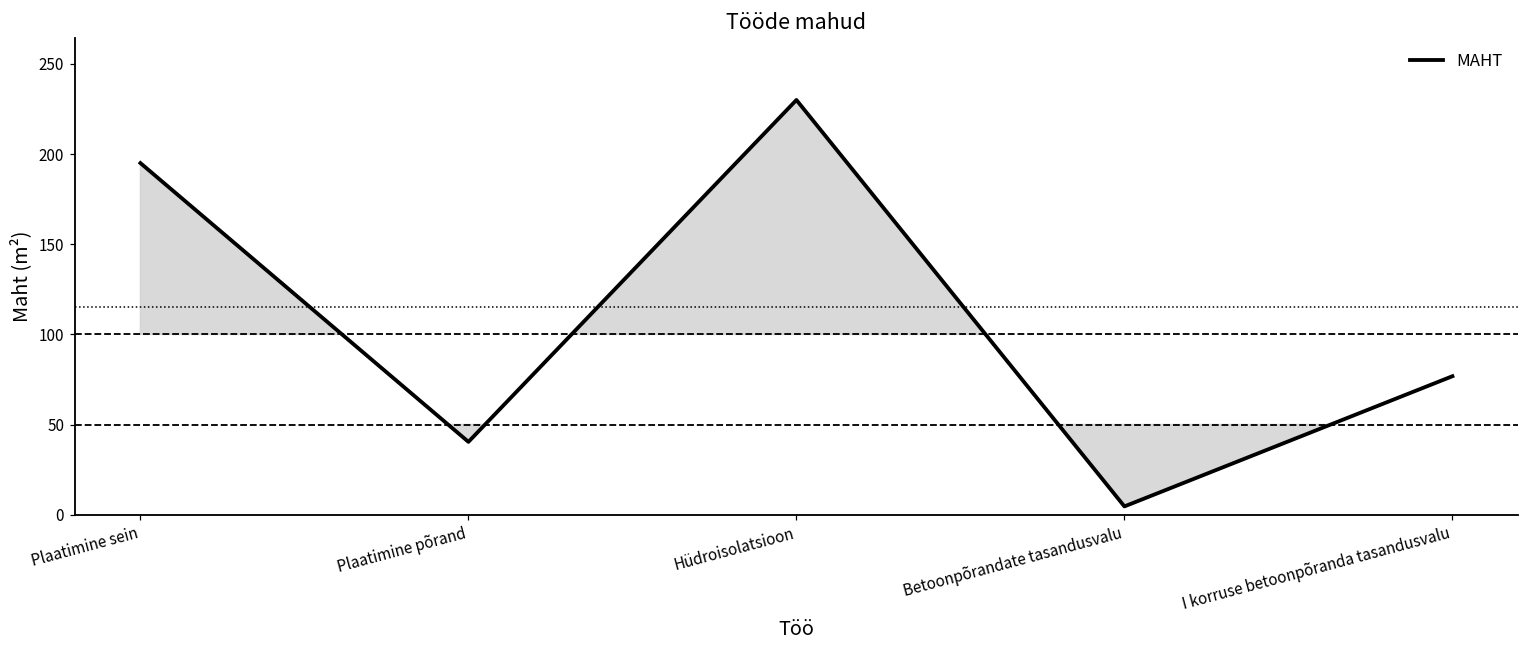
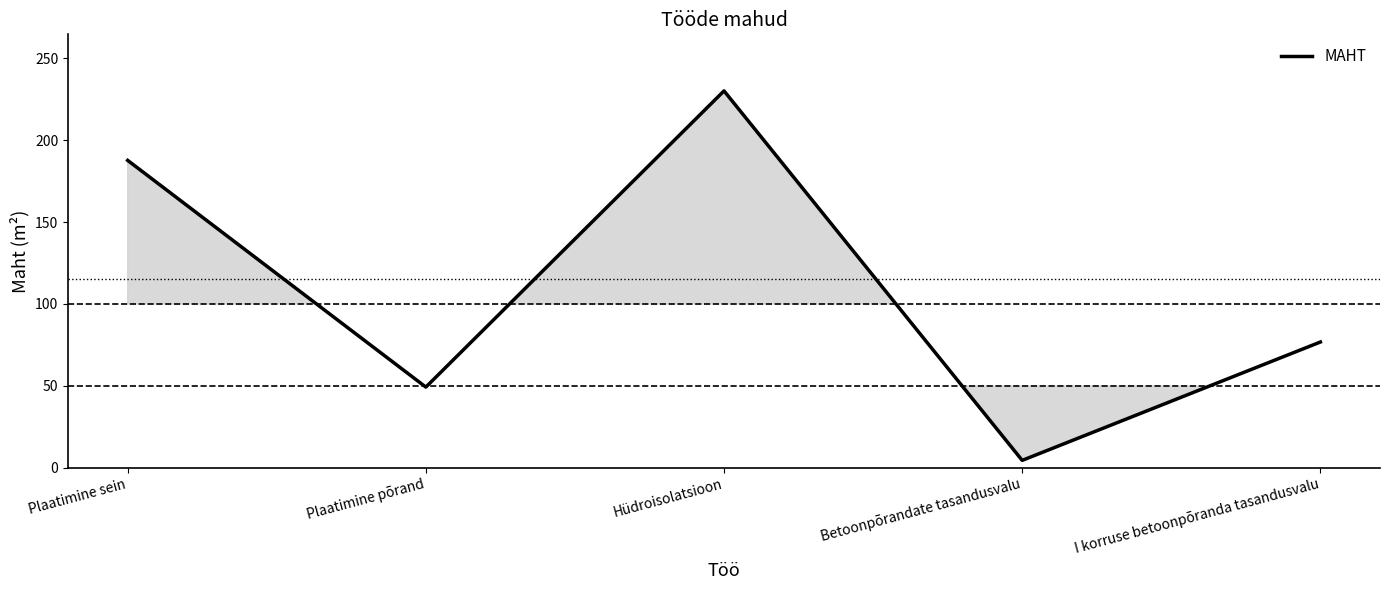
  {
-   "Plaatimine sein": 195,
-   "Plaatimine põrand": 40,
+   "Plaatimine sein": 188,
+   "Plaatimine põrand": 49,
    "Hüdroisolatsioon": 230,
    "Betoonpõrandate tasandusvalu": 5,
    "I korruse betoonpõranda tasandusvalu": 77
  }
